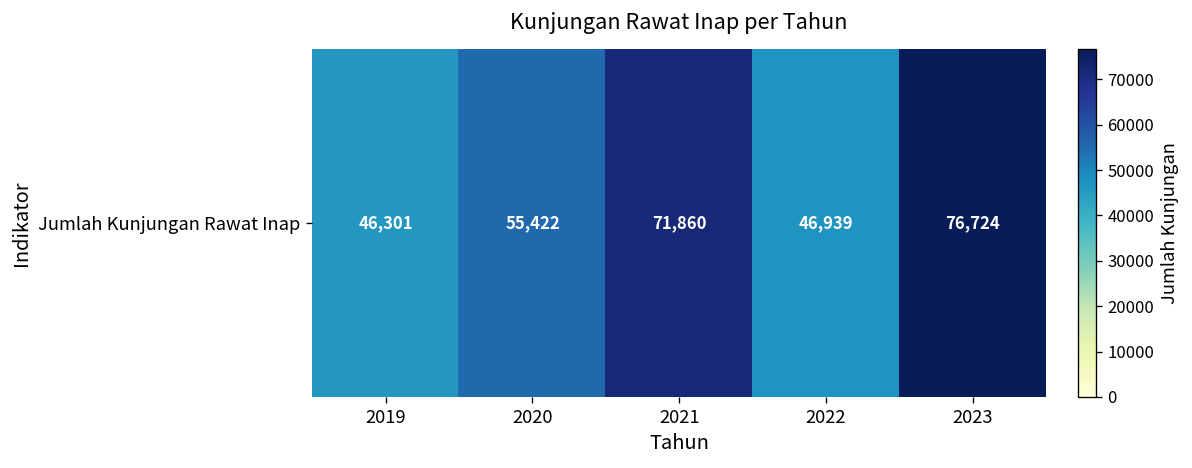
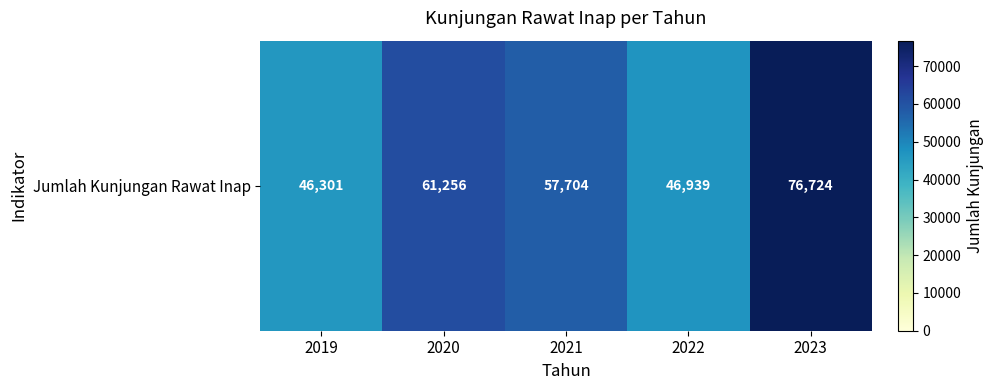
  {
    "Jumlah Kunjungan Rawat Inap": {
      "2019": "46,301",
-     "2020": "55,422",
-     "2021": "71,860",
+     "2020": "61,256",
+     "2021": "57,704",
      "2022": "46,939",
      "2023": "76,724"
    }
  }
